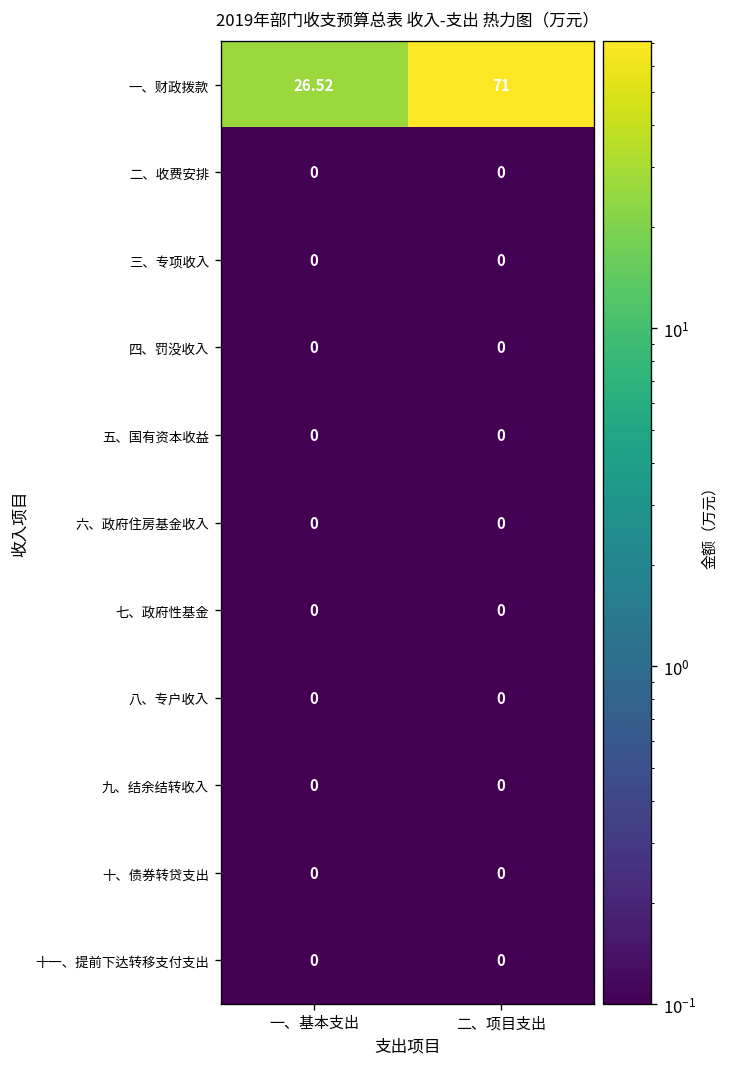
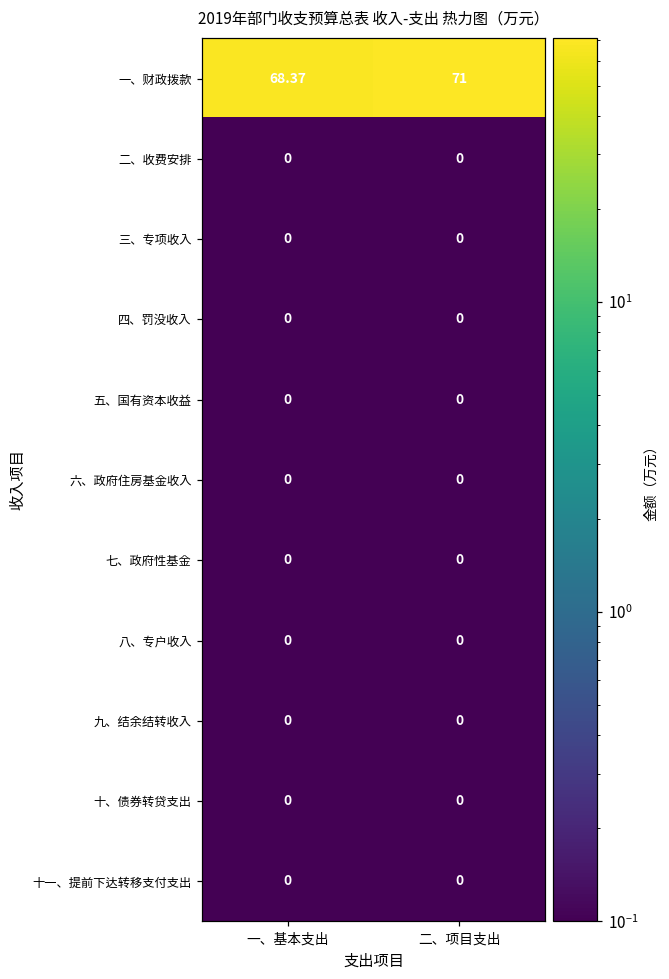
  {
    "一、财政拨款": {
-     "一、基本支出": 26.52,
+     "一、基本支出": 68.37,
      "二、项目支出": 71
    },
    "二、收费安排": {
      "一、基本支出": 0,
      "二、项目支出": 0
    },
    "三、专项收入": {
      "一、基本支出": 0,
      "二、项目支出": 0
    },
    "四、罚没收入": {
      "一、基本支出": 0,
      "二、项目支出": 0
    },
    "五、国有资本收益": {
      "一、基本支出": 0,
      "二、项目支出": 0
    },
    "六、政府住房基金收入": {
      "一、基本支出": 0,
      "二、项目支出": 0
    },
    "七、政府性基金": {
      "一、基本支出": 0,
      "二、项目支出": 0
    },
    "八、专户收入": {
      "一、基本支出": 0,
      "二、项目支出": 0
    },
    "九、结余结转收入": {
      "一、基本支出": 0,
      "二、项目支出": 0
    },
    "十、债券转贷支出": {
      "一、基本支出": 0,
      "二、项目支出": 0
    },
    "十一、提前下达转移支付支出": {
      "一、基本支出": 0,
      "二、项目支出": 0
    }
  }
